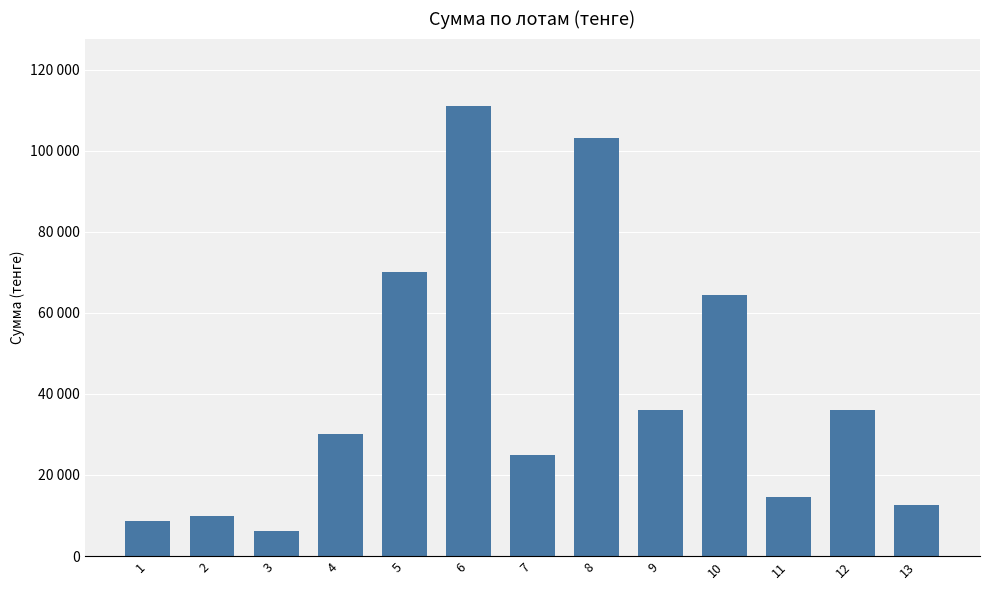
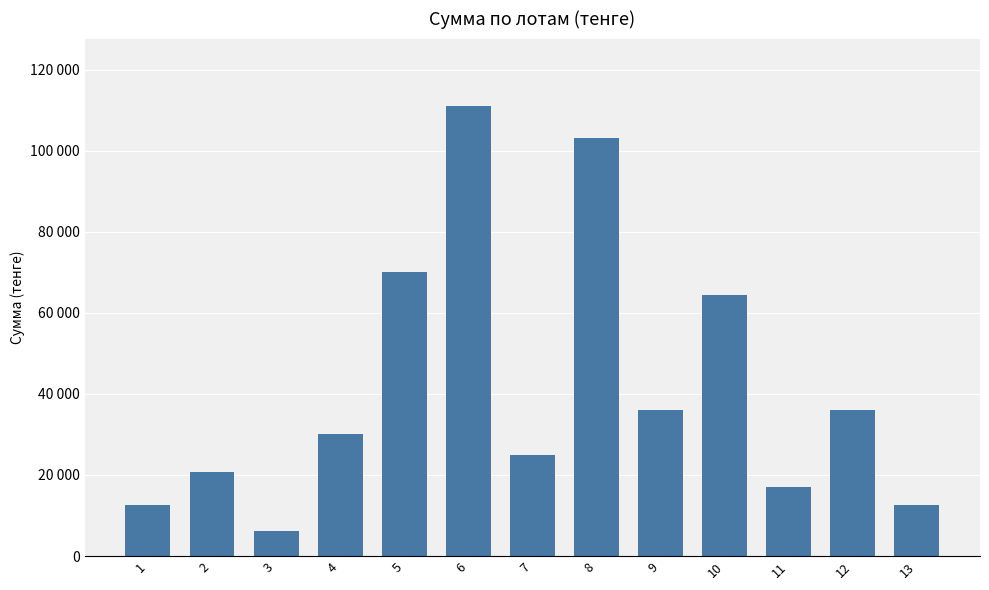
  {
-   "1": 9000,
-   "2": 10000,
+   "1": 13000,
+   "2": 21000,
    "3": 6000,
    "4": 30000,
    "5": 70000,
    "6": 111000,
    "7": 25000,
    "8": 103000,
    "9": 36000,
    "10": 64000,
-   "11": 15000,
+   "11": 17000,
    "12": 36000,
    "13": 13000
  }
